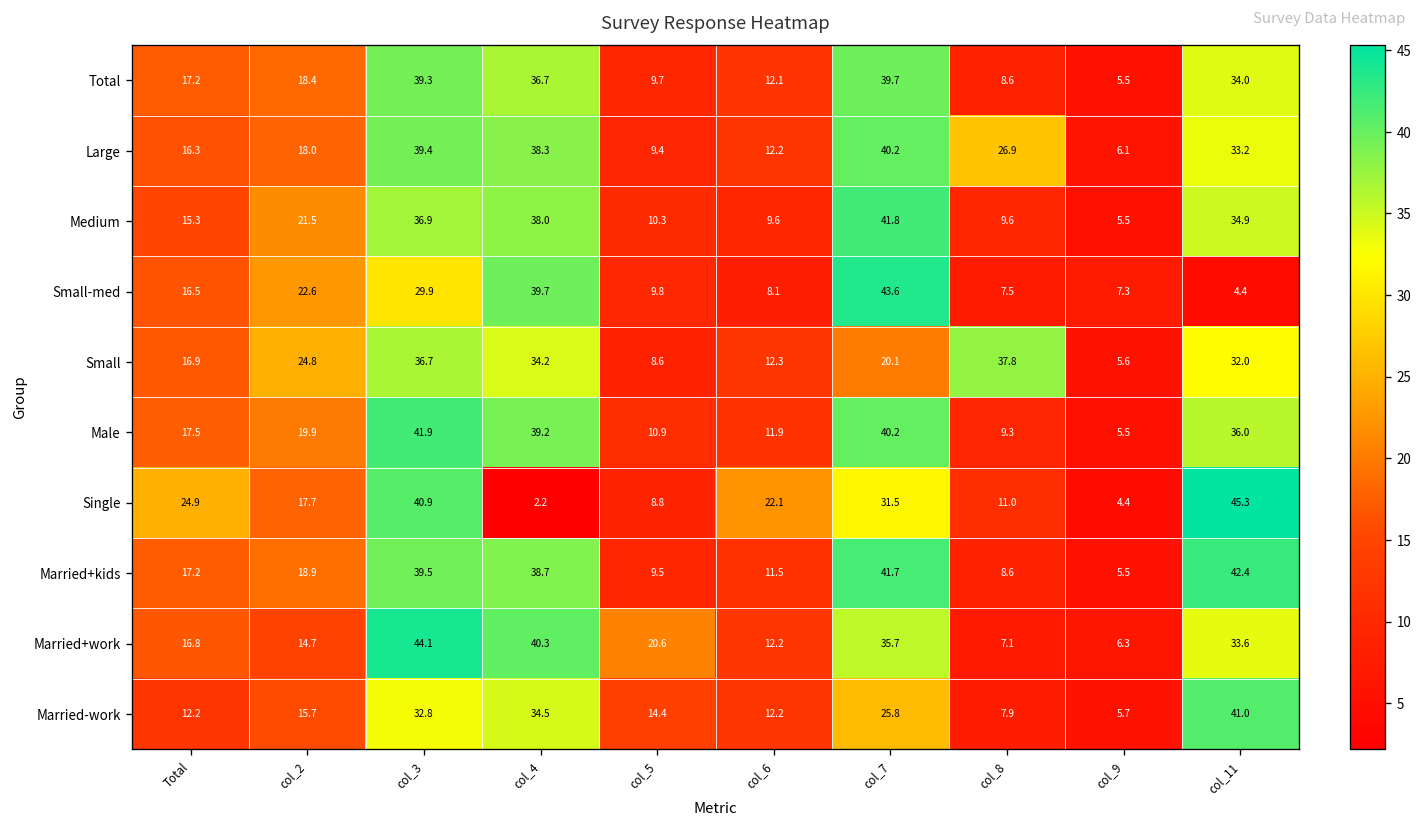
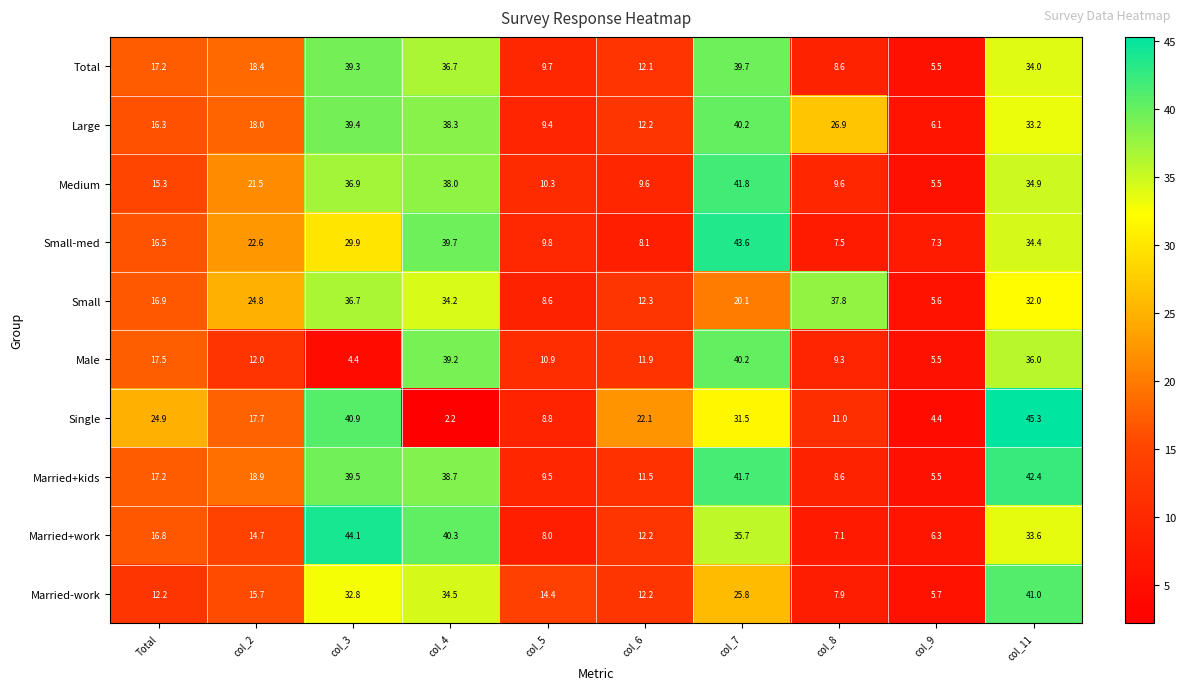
  {
    "Total": {
      "Total": 17.2,
      "col_2": 18.4,
      "col_3": 39.3,
      "col_4": 36.7,
      "col_5": 9.7,
      "col_6": 12.1,
      "col_7": 39.7,
      "col_8": 8.6,
      "col_9": 5.5,
      "col_11": 34.0
    },
    "Large": {
      "Total": 16.3,
      "col_2": 18.0,
      "col_3": 39.4,
      "col_4": 38.3,
      "col_5": 9.4,
      "col_6": 12.2,
      "col_7": 40.2,
      "col_8": 26.9,
      "col_9": 6.1,
      "col_11": 33.2
    },
    "Medium": {
      "Total": 15.3,
      "col_2": 21.5,
      "col_3": 36.9,
      "col_4": 38.0,
      "col_5": 10.3,
      "col_6": 9.6,
      "col_7": 41.8,
      "col_8": 9.6,
      "col_9": 5.5,
      "col_11": 34.9
    },
    "Small-med": {
      "Total": 16.5,
      "col_2": 22.6,
      "col_3": 29.9,
      "col_4": 39.7,
      "col_5": 9.8,
      "col_6": 8.1,
      "col_7": 43.6,
      "col_8": 7.5,
      "col_9": 7.3,
-     "col_11": 4.4
+     "col_11": 34.4
    },
    "Small": {
      "Total": 16.9,
      "col_2": 24.8,
      "col_3": 36.7,
      "col_4": 34.2,
      "col_5": 8.6,
      "col_6": 12.3,
      "col_7": 20.1,
      "col_8": 37.8,
      "col_9": 5.6,
      "col_11": 32.0
    },
    "Male": {
      "Total": 17.5,
-     "col_2": 19.9,
-     "col_3": 41.9,
+     "col_2": 12.0,
+     "col_3": 4.4,
      "col_4": 39.2,
      "col_5": 10.9,
      "col_6": 11.9,
      "col_7": 40.2,
      "col_8": 9.3,
      "col_9": 5.5,
      "col_11": 36.0
    },
    "Single": {
      "Total": 24.9,
      "col_2": 17.7,
      "col_3": 40.9,
      "col_4": 2.2,
      "col_5": 8.8,
      "col_6": 22.1,
      "col_7": 31.5,
      "col_8": 11.0,
      "col_9": 4.4,
      "col_11": 45.3
    },
    "Married+kids": {
      "Total": 17.2,
      "col_2": 18.9,
      "col_3": 39.5,
      "col_4": 38.7,
      "col_5": 9.5,
      "col_6": 11.5,
      "col_7": 41.7,
      "col_8": 8.6,
      "col_9": 5.5,
      "col_11": 42.4
    },
    "Married+work": {
      "Total": 16.8,
      "col_2": 14.7,
      "col_3": 44.1,
      "col_4": 40.3,
-     "col_5": 20.6,
+     "col_5": 8.0,
      "col_6": 12.2,
      "col_7": 35.7,
      "col_8": 7.1,
      "col_9": 6.3,
      "col_11": 33.6
    },
    "Married-work": {
      "Total": 12.2,
      "col_2": 15.7,
      "col_3": 32.8,
      "col_4": 34.5,
      "col_5": 14.4,
      "col_6": 12.2,
      "col_7": 25.8,
      "col_8": 7.9,
      "col_9": 5.7,
      "col_11": 41.0
    }
  }
